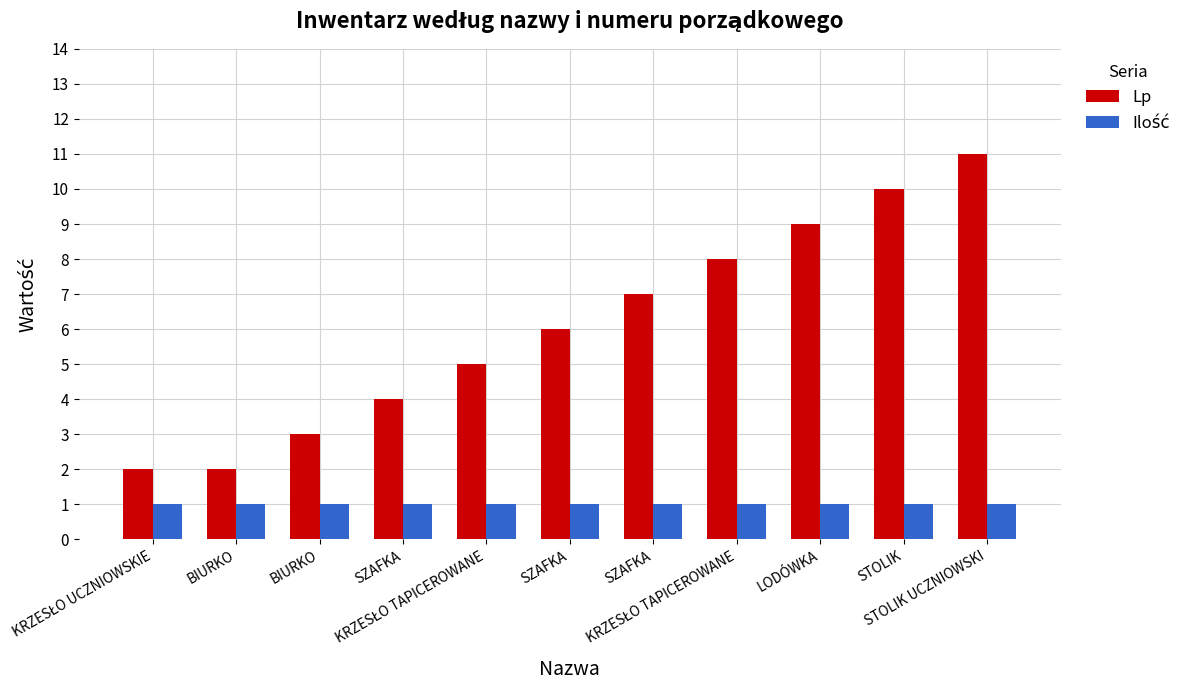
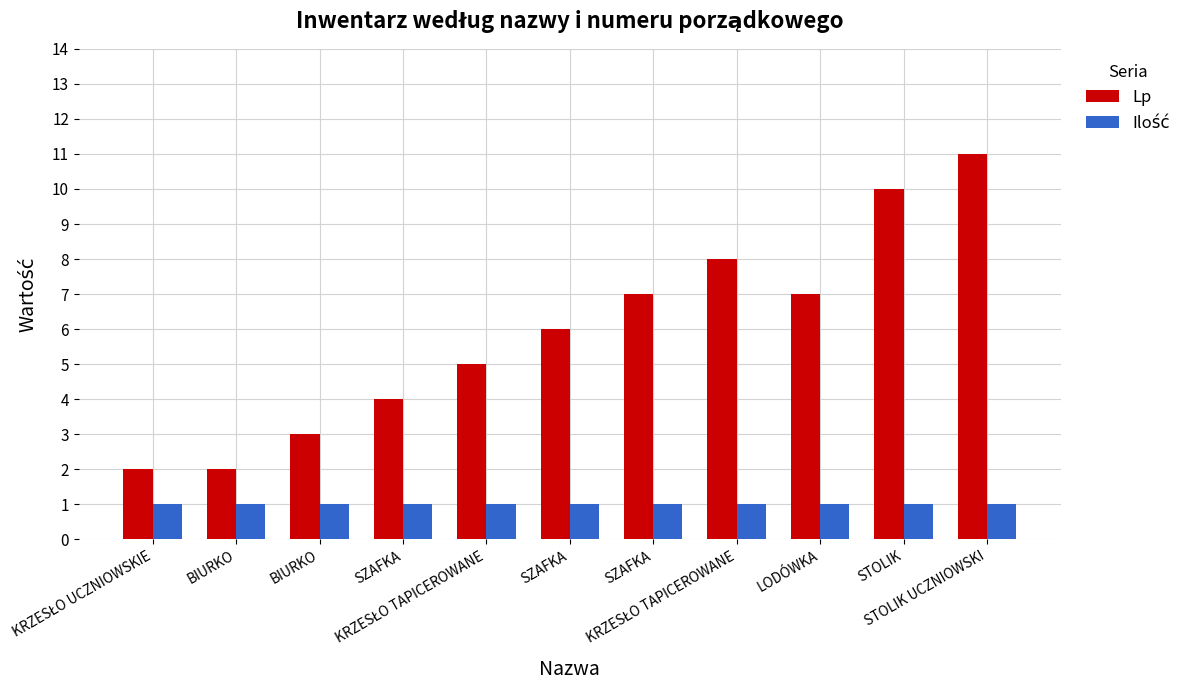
  {
    "Lp": {
      "KRZESŁO UCZNIOWSKIE": 2,
-     "LODÓWKA": 9,
+     "LODÓWKA": 7,
      "STOLIK": 10,
      "STOLIK UCZNIOWSKI": 11
    },
    "Ilość": {
      "KRZESŁO UCZNIOWSKIE": 1,
      "LODÓWKA": 1,
      "STOLIK": 1,
      "STOLIK UCZNIOWSKI": 1
    }
  }
